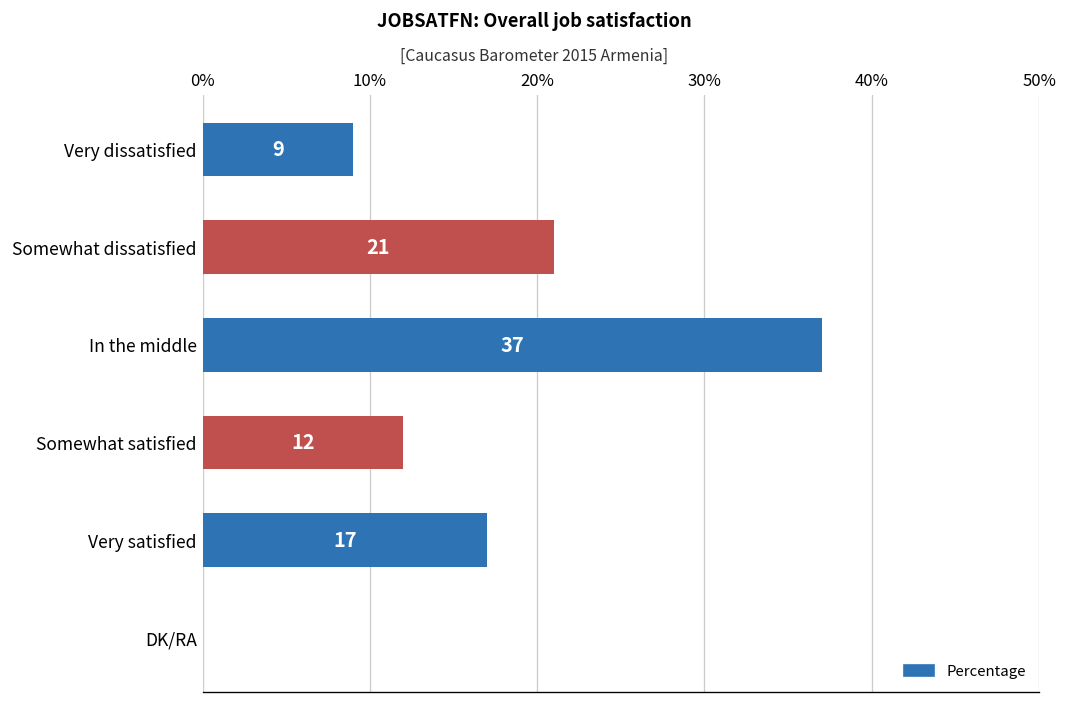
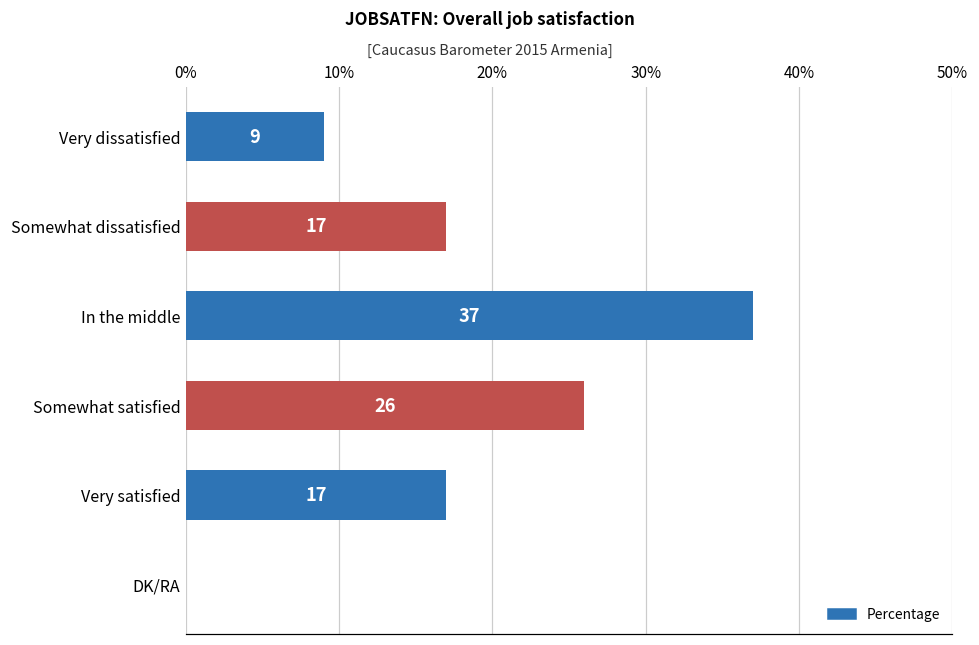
  {
    "Very dissatisfied": 9,
-   "Somewhat dissatisfied": 21,
+   "Somewhat dissatisfied": 17,
    "In the middle": 37,
-   "Somewhat satisfied": 12,
+   "Somewhat satisfied": 26,
    "Very satisfied": 17
  }
